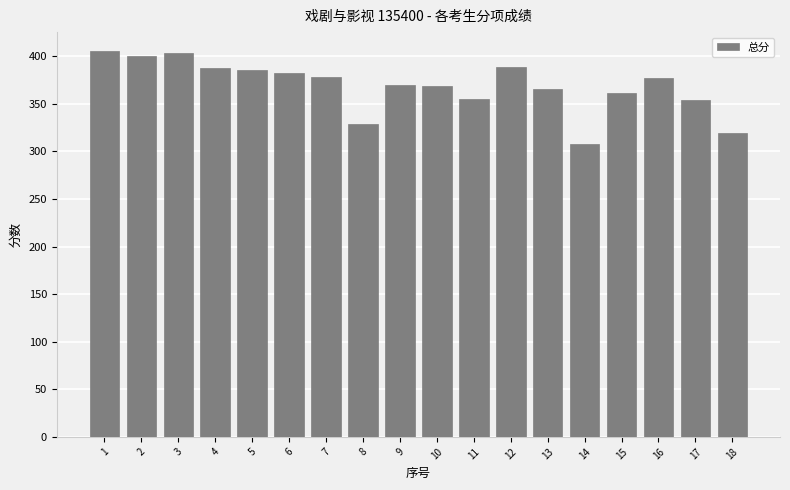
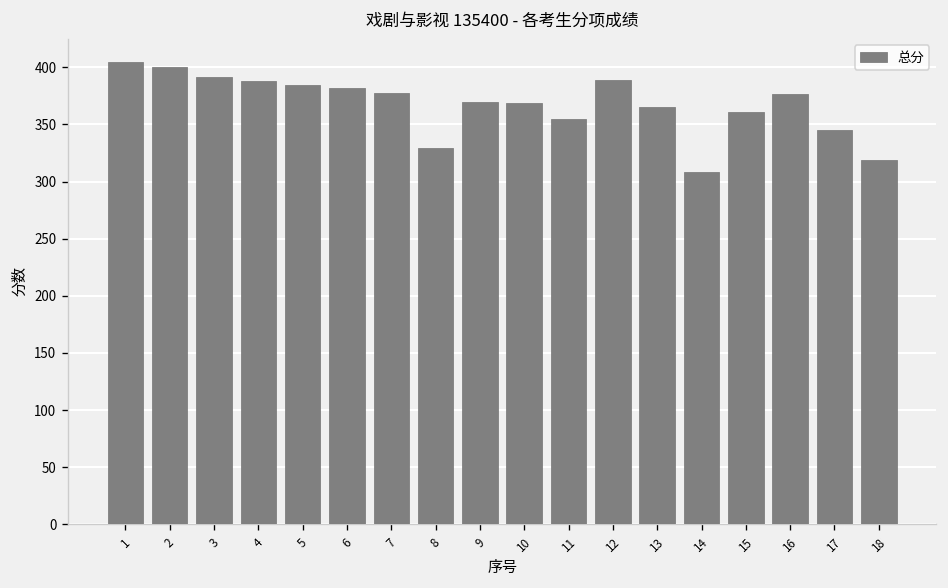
  {
    "1": 410,
    "2": 400,
-   "3": 400,
+   "3": 390,
    "4": 390,
    "5": 390,
    "6": 380,
    "7": 380,
    "8": 330,
    "9": 370,
    "10": 370,
    "11": 360,
    "12": 390,
    "13": 370,
    "14": 310,
    "15": 360,
    "16": 380,
-   "17": 354,
+   "17": 345,
    "18": 320
  }
